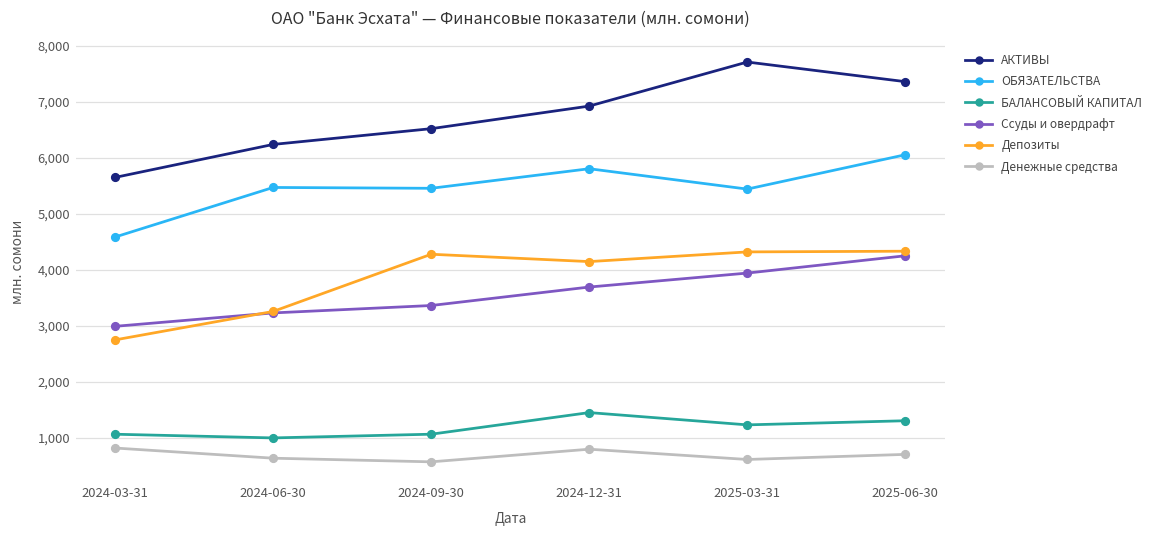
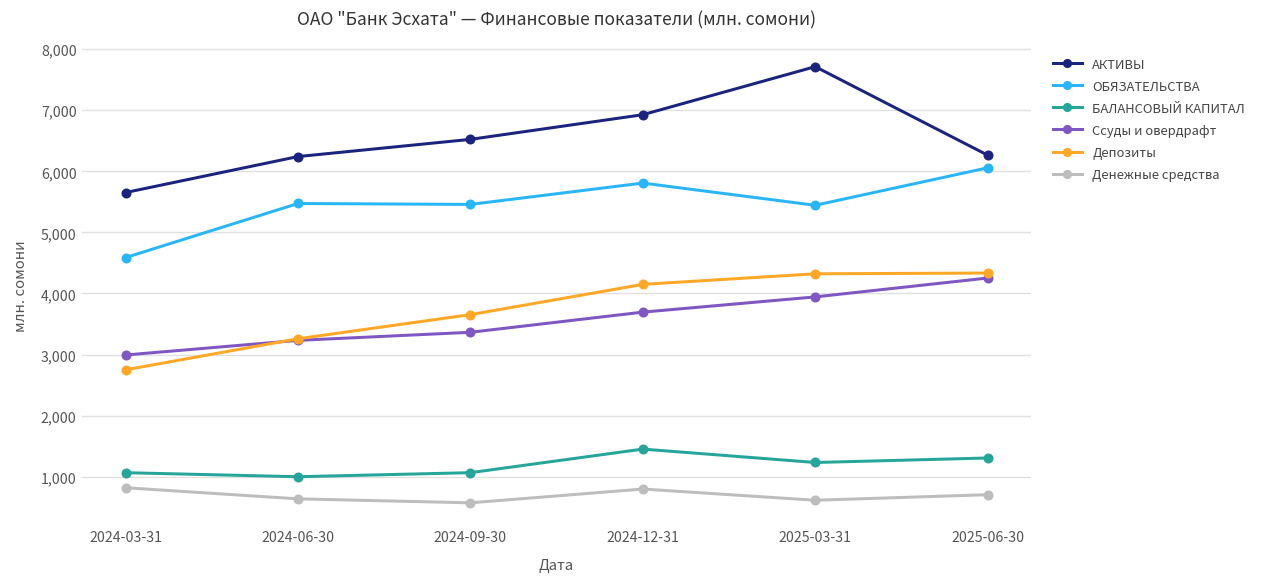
  {
    "АКТИВЫ": {
      "2024-03-31": "5,700",
      "2024-06-30": "6,200",
      "2024-09-30": "6,500",
      "2024-12-31": "6,900",
      "2025-03-31": "7,700",
-     "2025-06-30": "7,400"
+     "2025-06-30": "6,300"
    },
    "ОБЯЗАТЕЛЬСТВА": {
      "2024-03-31": "4,600",
      "2024-06-30": "5,500",
      "2024-09-30": "5,500",
      "2024-12-31": "5,800",
      "2025-03-31": "5,400",
      "2025-06-30": "6,100"
    },
    "БАЛАНСОВЫЙ КАПИТАЛ": {
      "2024-03-31": "1,100",
      "2024-06-30": "1,000",
      "2024-09-30": "1,100",
      "2024-12-31": "1,500",
      "2025-03-31": "1,200",
      "2025-06-30": "1,300"
    },
    "Ссуды и овердрафт": {
      "2024-03-31": "3,000",
      "2024-09-30": "3,400",
      "2024-12-31": "3,700",
      "2025-03-31": "3,900",
      "2025-06-30": "4,300"
    },
    "Депозиты": {
      "2024-03-31": "2,700",
-     "2024-09-30": "4,300",
+     "2024-09-30": "3,700",
      "2024-12-31": "4,100",
      "2025-03-31": "4,300",
      "2025-06-30": "4,300"
    },
    "Денежные средства": {
      "2024-03-31": "800",
      "2024-06-30": "600",
      "2024-09-30": "600",
      "2024-12-31": "800",
      "2025-03-31": "600",
      "2025-06-30": "700"
    }
  }
